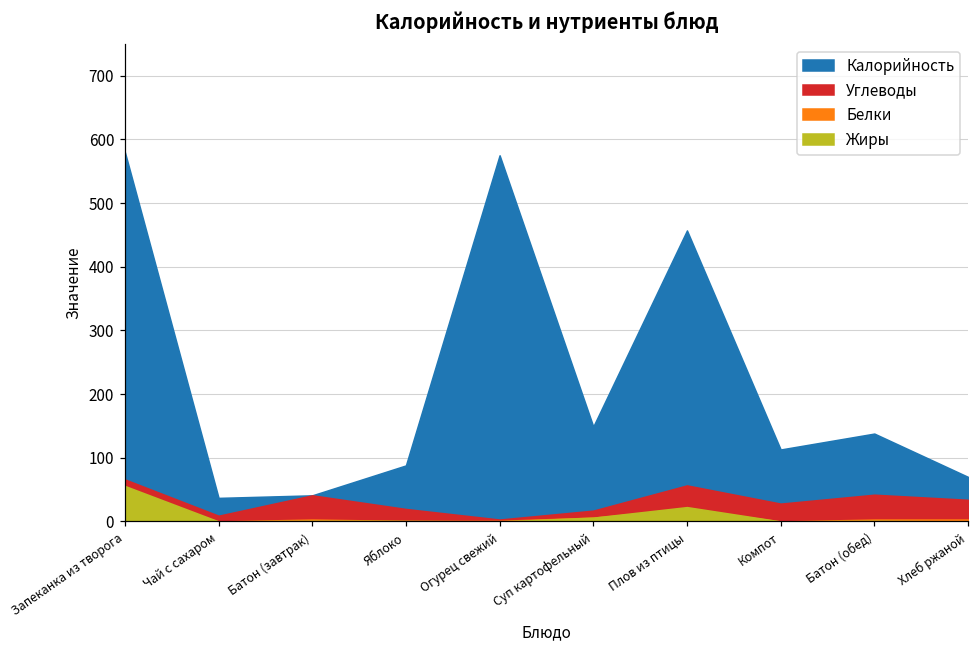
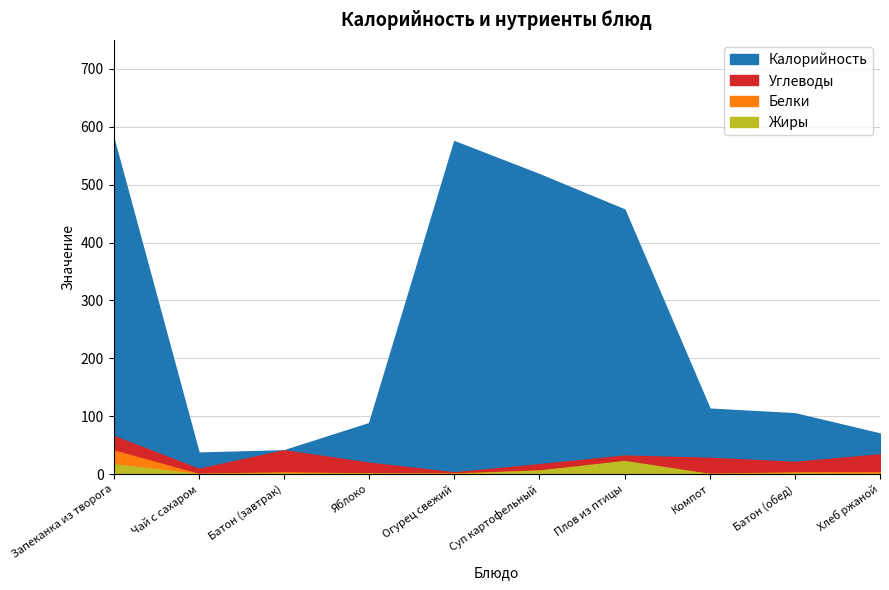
  {
    "Калорийность": {
      "Запеканка из творога": 580,
      "Чай с сахаром": 40,
      "Яблоко": 90,
      "Огурец свежий": 580,
-     "Суп картофельный": 150,
+     "Суп картофельный": 520,
      "Плов из птицы": 460,
      "Компот": 110,
-     "Батон (обед)": 140,
+     "Батон (обед)": 110,
      "Хлеб ржаной": 70
    },
    "Углеводы": {
      "Запеканка из творога": 70,
      "Чай с сахаром": 10,
      "Яблоко": 20,
      "Суп картофельный": 20,
-     "Плов из птицы": 60,
+     "Плов из птицы": 30,
      "Компот": 30,
-     "Батон (обед)": 40,
+     "Батон (обед)": 20,
      "Хлеб ржаной": 30
    },
    "Жиры": {
-     "Запеканка из творога": 60
+     "Запеканка из творога": 20
    }
  }
